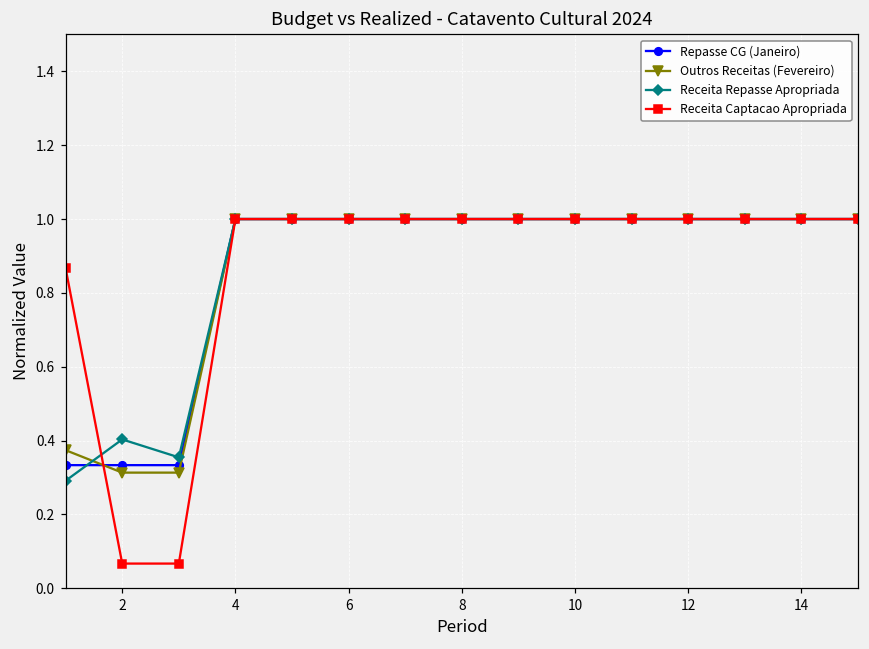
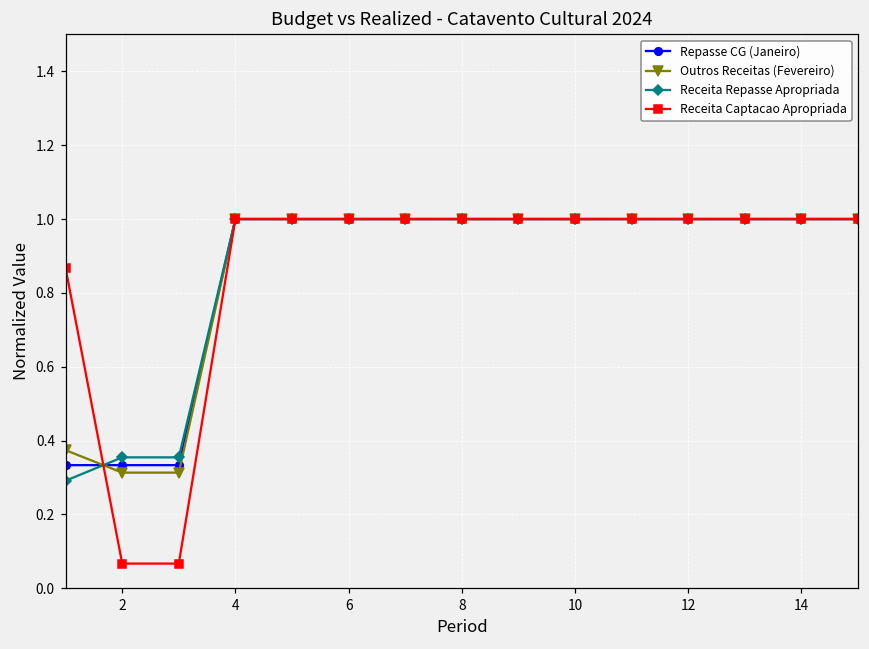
  {
    "Repasse CG (Janeiro)": {
      "2": 0.33
    },
    "Outros Receitas (Fevereiro)": {
      "2": 0.31
    },
    "Receita Repasse Apropriada": {
-     "2": 0.40
+     "2": 0.35
    },
    "Receita Captacao Apropriada": {
      "2": 0.07
    }
  }
